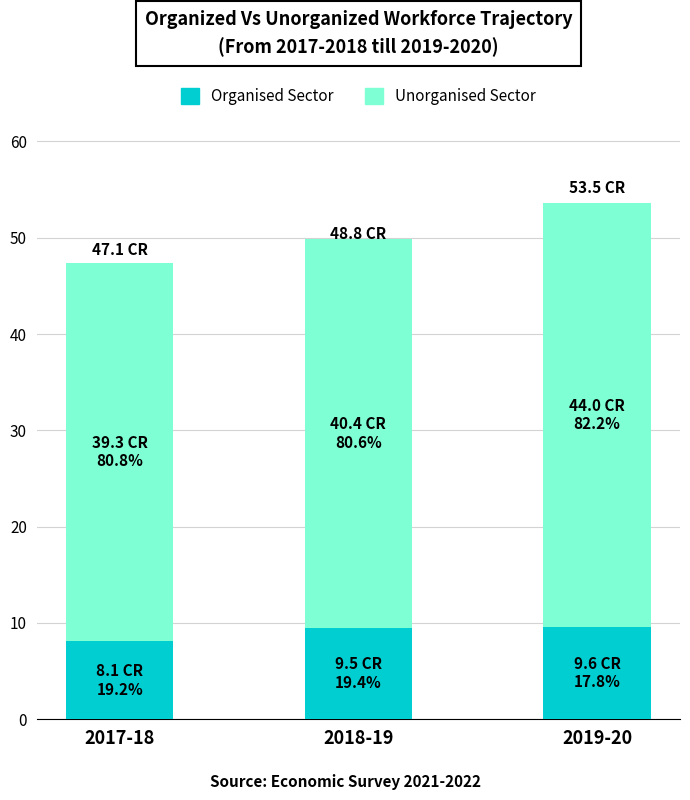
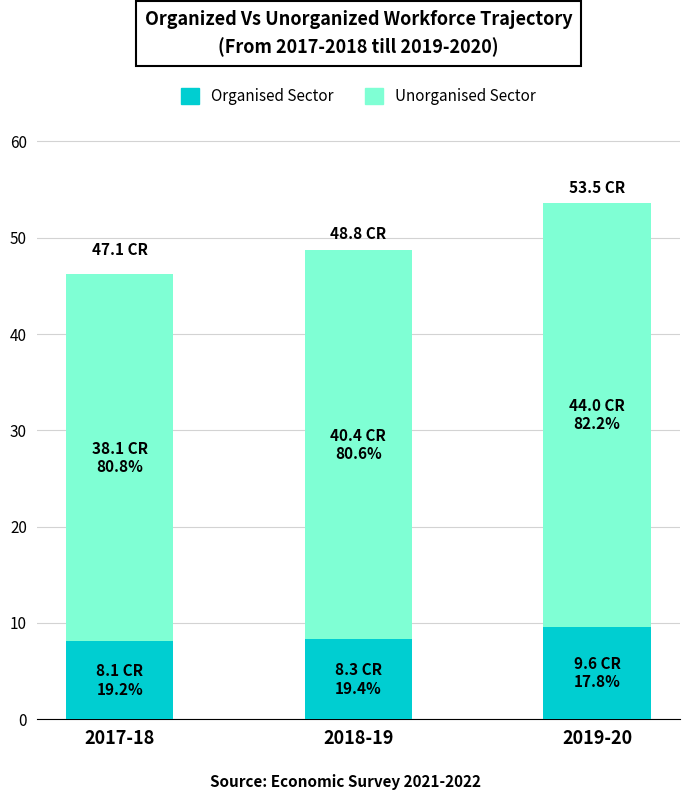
  {
    "Organised Sector": {
      "2017-18": 8.1,
-     "2018-19": 9.5,
+     "2018-19": 8.3,
      "2019-20": 9.6
    },
    "Unorganised Sector": {
-     "2017-18": 39.3,
+     "2017-18": 38.1,
      "2018-19": 40.4,
      "2019-20": 44.0
    }
  }
